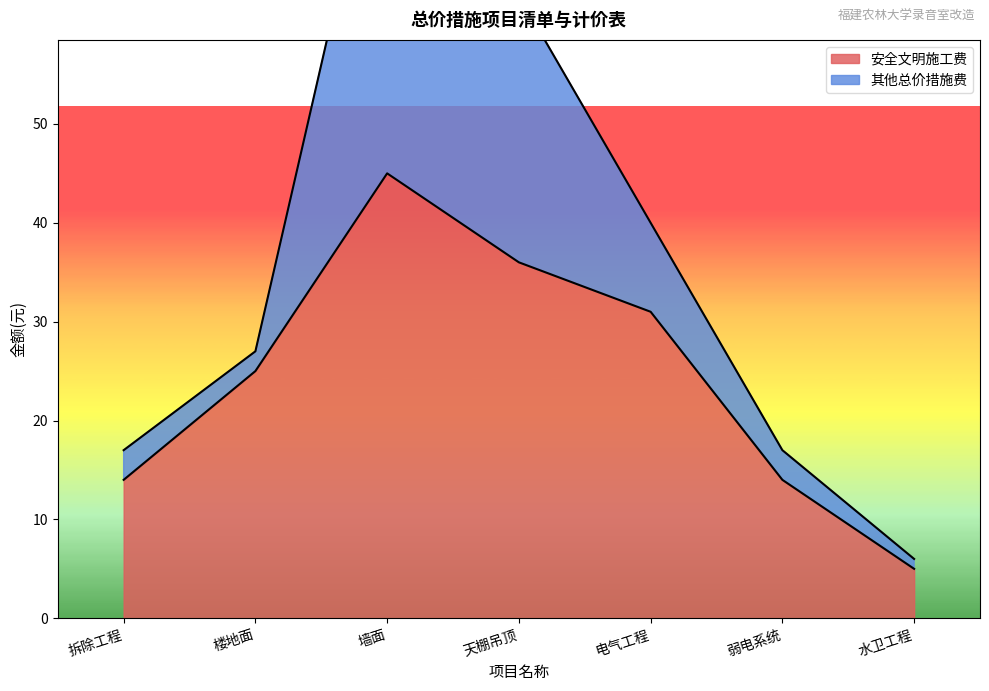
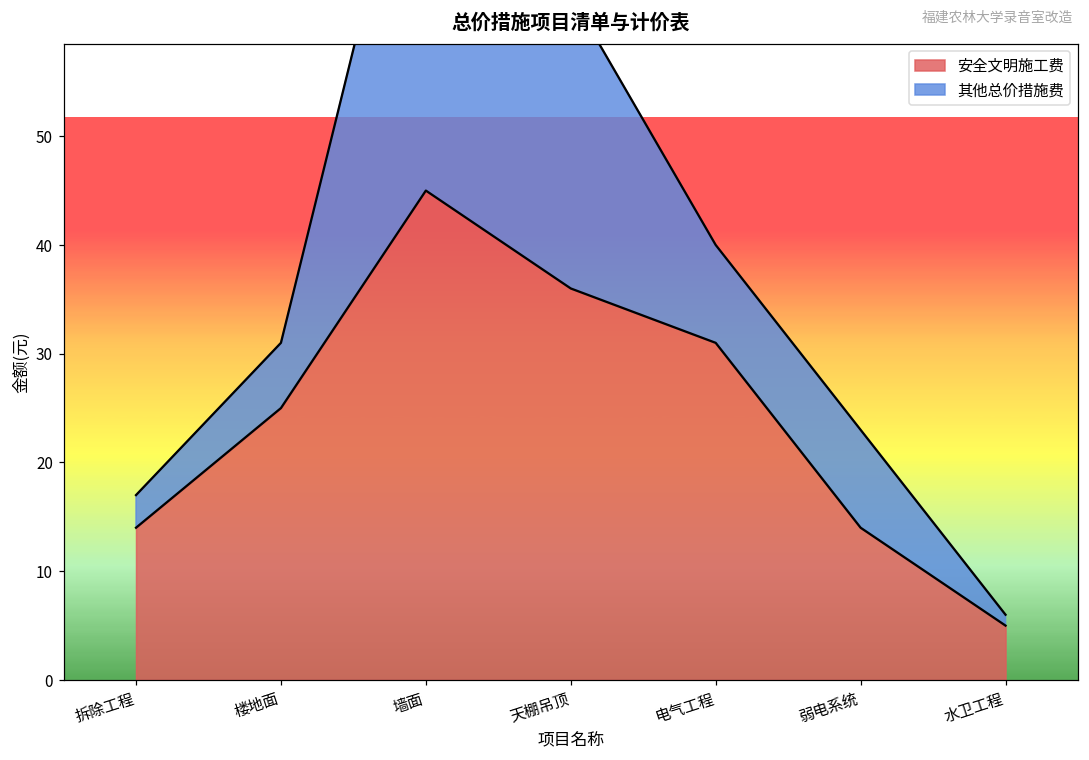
  {
    "安全文明施工费": {
      "拆除工程": 14,
      "楼地面": 25,
      "墙面": 45,
      "天棚吊顶": 36,
      "电气工程": 31,
      "弱电系统": 14,
      "水卫工程": 5
    },
    "其他总价措施费": {
      "拆除工程": 3,
-     "楼地面": 2,
+     "楼地面": 6,
      "电气工程": 9,
-     "弱电系统": 3,
+     "弱电系统": 9,
      "水卫工程": 1
    }
  }
